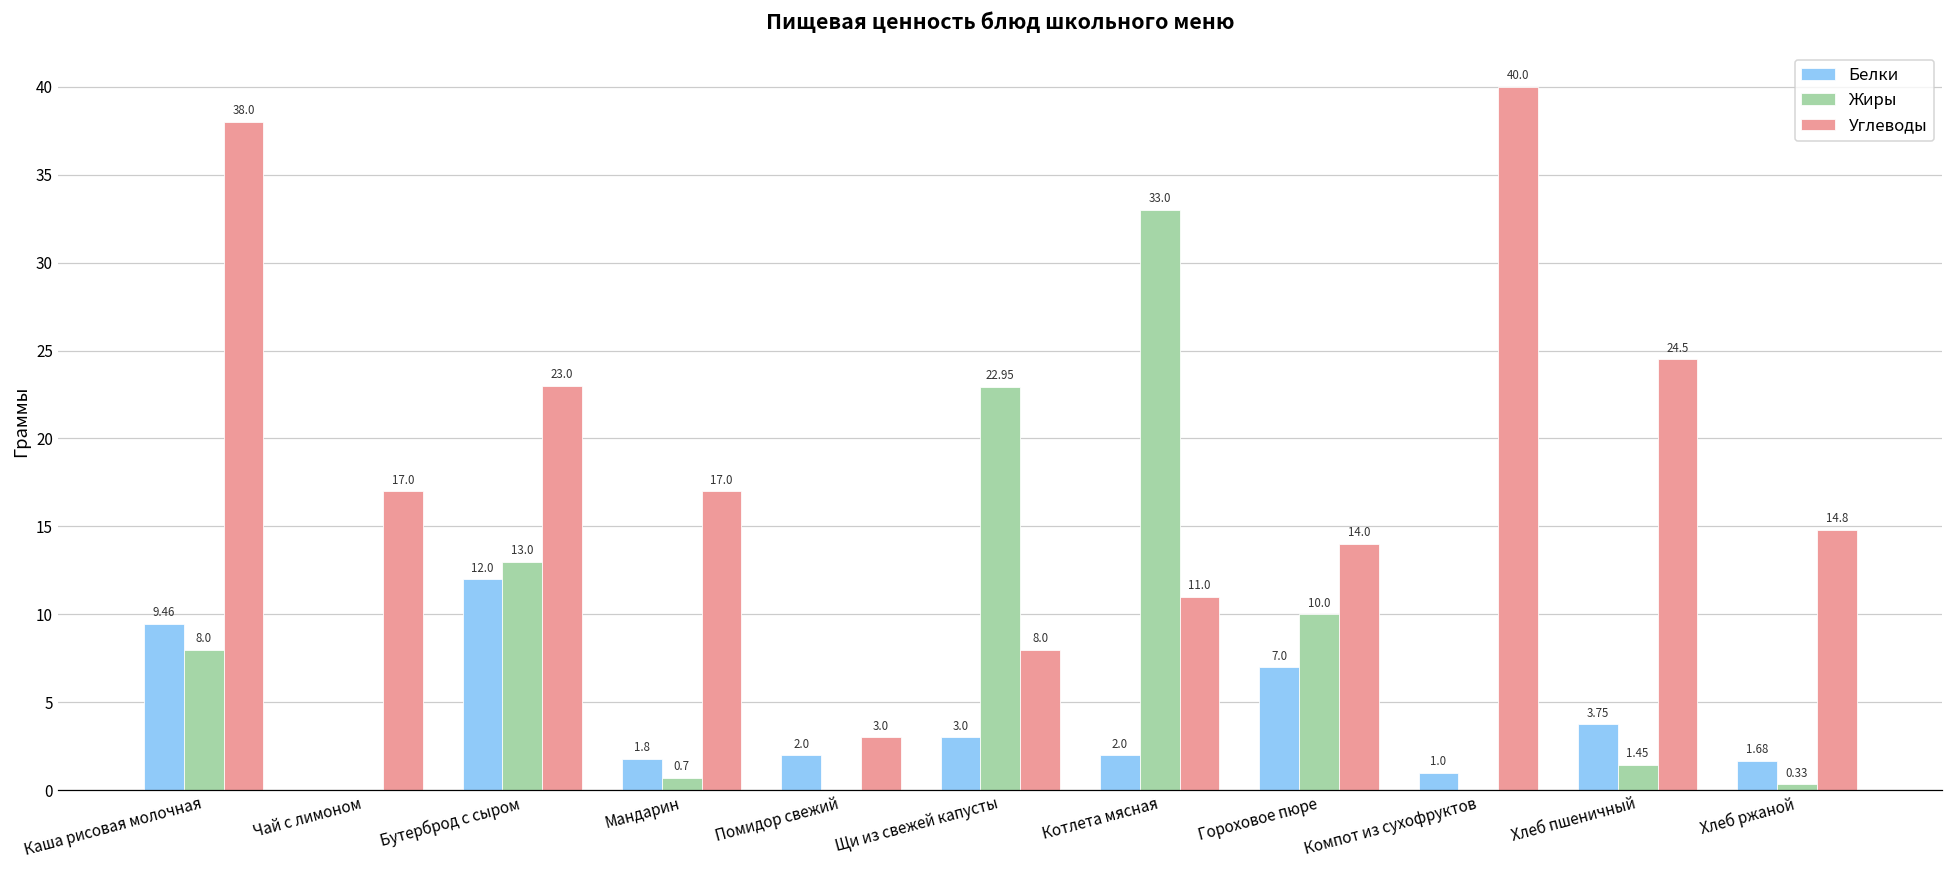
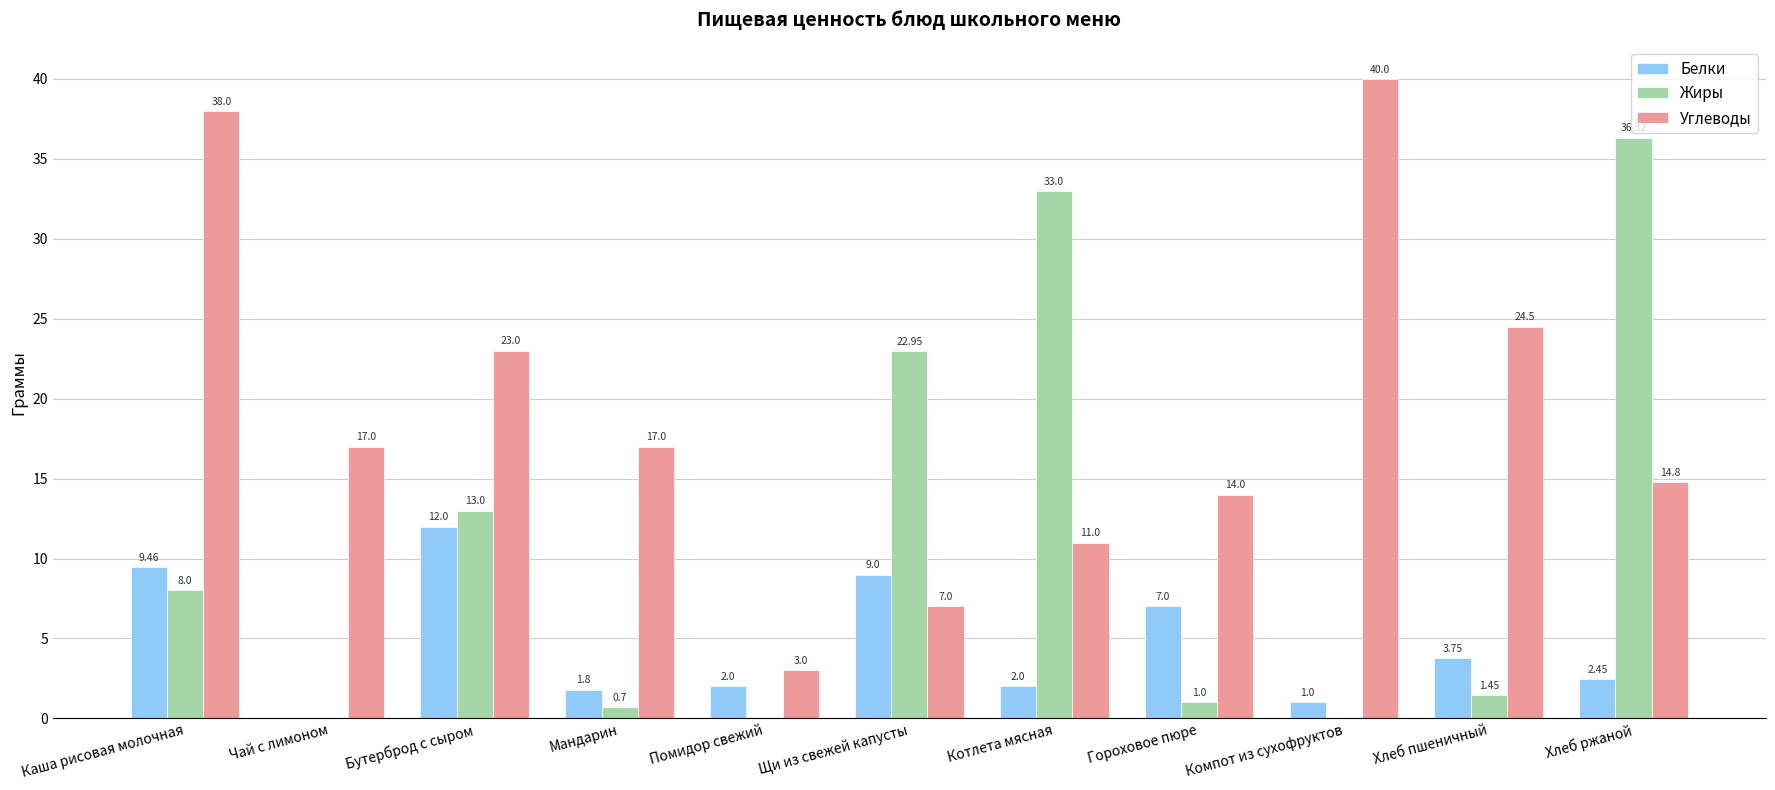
  {
    "Белки": {
      "Каша рисовая молочная": 9.46,
      "Бутерброд с сыром": 12.0,
      "Мандарин": 1.8,
      "Помидор свежий": 2.0,
-     "Щи из свежей капусты": 3.0,
+     "Щи из свежей капусты": 9.0,
      "Котлета мясная": 2.0,
      "Гороховое пюре": 7.0,
      "Компот из сухофруктов": 1.0,
      "Хлеб пшеничный": 3.75,
-     "Хлеб ржаной": 1.68
+     "Хлеб ржаной": 2.45
    },
    "Жиры": {
      "Каша рисовая молочная": 8.0,
      "Бутерброд с сыром": 13.0,
      "Мандарин": 0.7,
      "Щи из свежей капусты": 22.95,
      "Котлета мясная": 33.0,
-     "Гороховое пюре": 10.0,
+     "Гороховое пюре": 1.0,
      "Хлеб пшеничный": 1.45,
-     "Хлеб ржаной": 0.3
+     "Хлеб ржаной": 36.3
    },
    "Углеводы": {
      "Каша рисовая молочная": 38.0,
      "Чай с лимоном": 17.0,
      "Бутерброд с сыром": 23.0,
      "Мандарин": 17.0,
      "Помидор свежий": 3.0,
-     "Щи из свежей капусты": 8.0,
+     "Щи из свежей капусты": 7.0,
      "Котлета мясная": 11.0,
      "Гороховое пюре": 14.0,
      "Компот из сухофруктов": 40.0,
      "Хлеб пшеничный": 24.5,
      "Хлеб ржаной": 14.8
    }
  }
